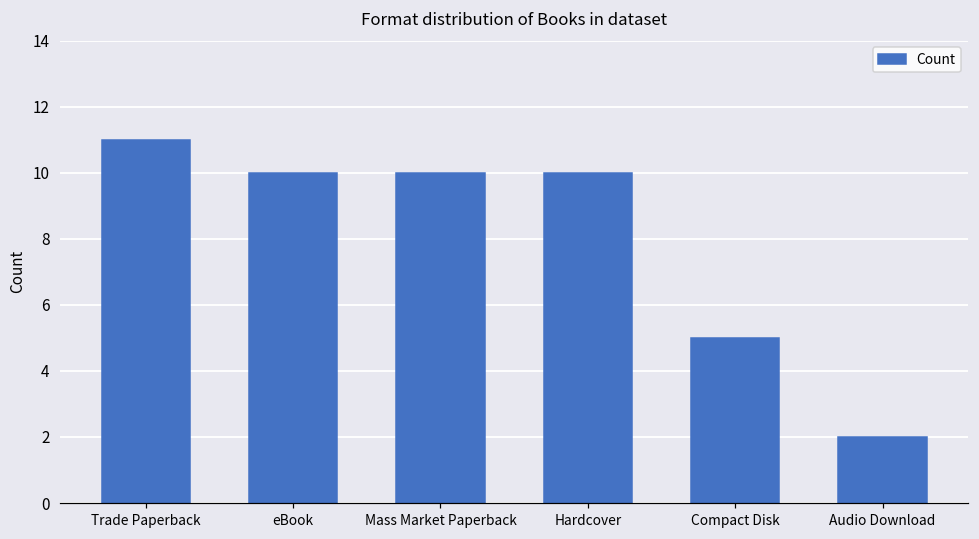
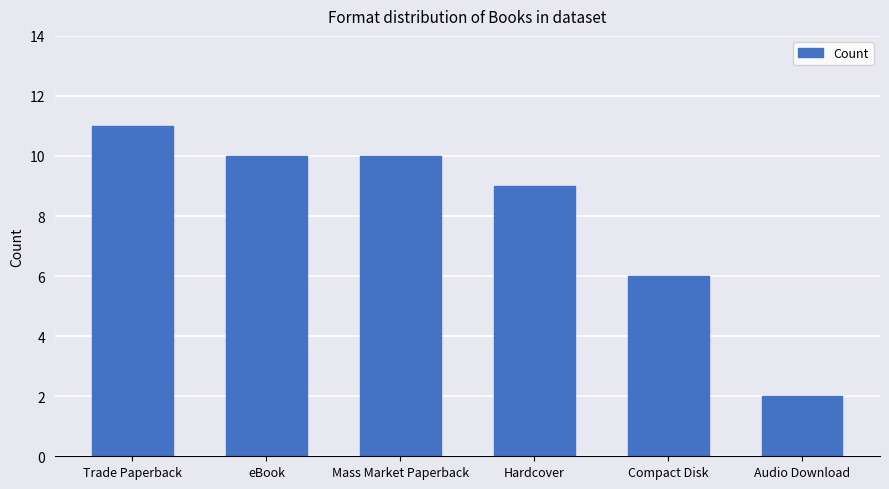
  {
    "Trade Paperback": 11,
    "eBook": 10,
    "Mass Market Paperback": 10,
-   "Hardcover": 10,
-   "Compact Disk": 5,
+   "Hardcover": 9,
+   "Compact Disk": 6,
    "Audio Download": 2
  }
